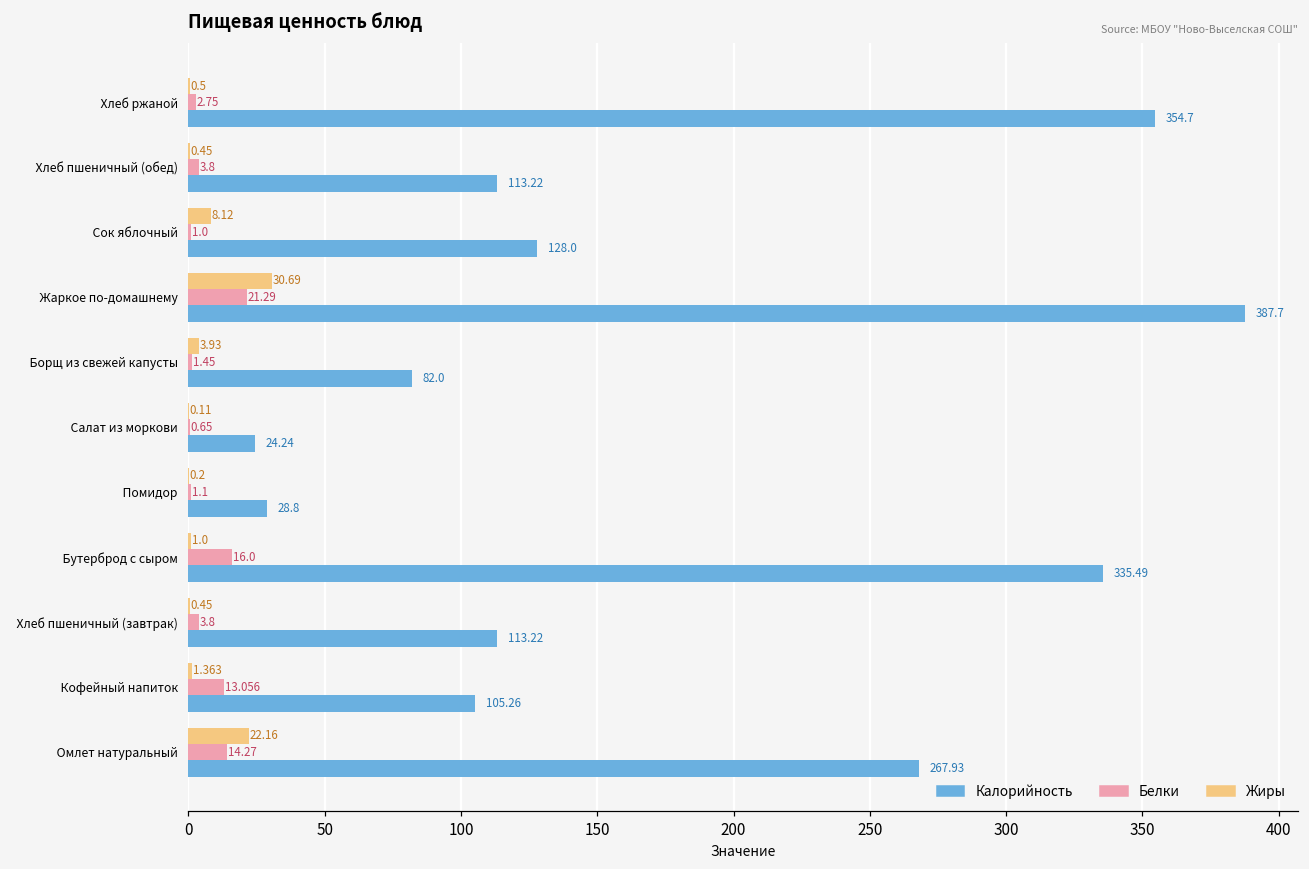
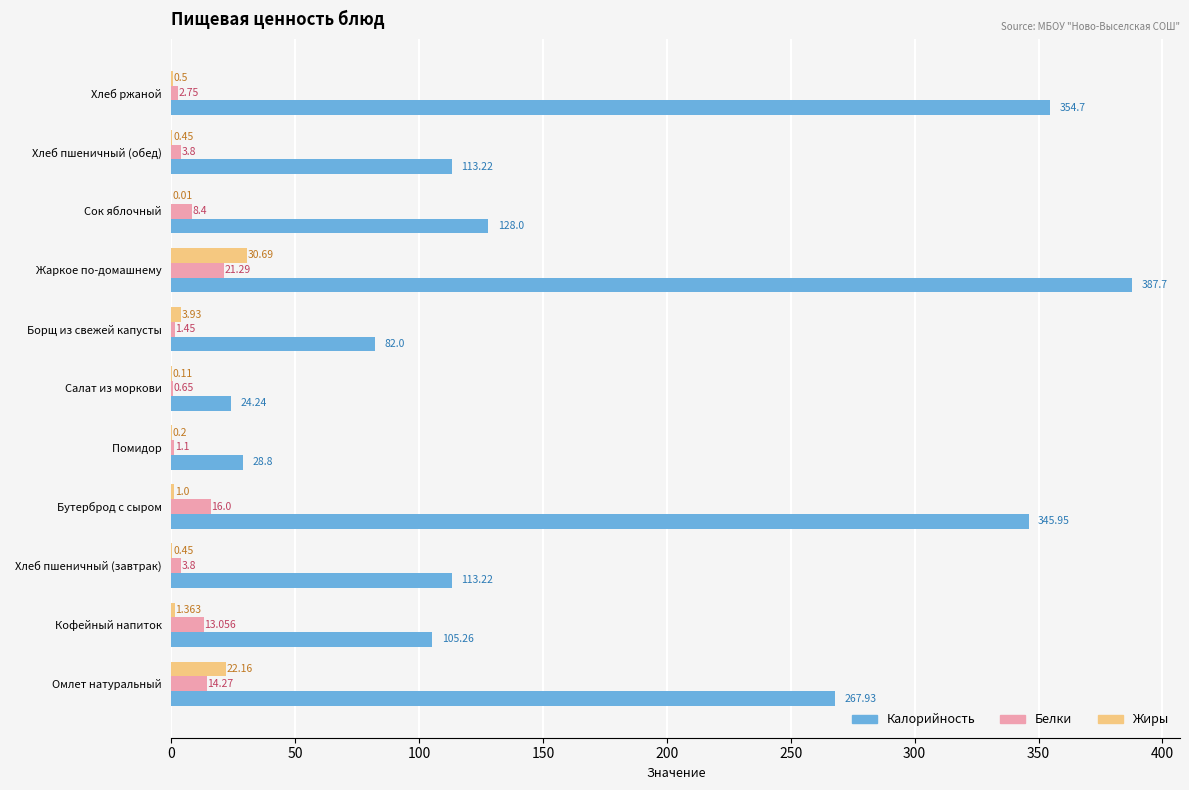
  {
    "Калорийность": {
      "Хлеб ржаной": 354.7,
      "Хлеб пшеничный (обед)": 113.22,
      "Сок яблочный": 128.0,
      "Жаркое по-домашнему": 387.7,
      "Борщ из свежей капусты": 82.0,
      "Салат из моркови": 24.24,
      "Помидор": 28.8,
-     "Бутерброд с сыром": 335.49,
+     "Бутерброд с сыром": 345.95,
      "Хлеб пшеничный (завтрак)": 113.22,
      "Кофейный напиток": 105.26,
      "Омлет натуральный": 267.93
    },
    "Белки": {
      "Хлеб ржаной": 2.75,
      "Хлеб пшеничный (обед)": 3.8,
-     "Сок яблочный": 1.0,
+     "Сок яблочный": 8.4,
      "Жаркое по-домашнему": 21.29,
      "Борщ из свежей капусты": 1.45,
      "Салат из моркови": 0.65,
      "Помидор": 1.1,
      "Бутерброд с сыром": 16.0,
      "Хлеб пшеничный (завтрак)": 3.8,
      "Кофейный напиток": 13.056,
      "Омлет натуральный": 14.27
    },
    "Жиры": {
      "Хлеб ржаной": 0.5,
      "Хлеб пшеничный (обед)": 0.45,
-     "Сок яблочный": 8.12,
+     "Сок яблочный": 0.01,
      "Жаркое по-домашнему": 30.69,
      "Борщ из свежей капусты": 3.93,
      "Салат из моркови": 0.11,
      "Помидор": 0.2,
      "Бутерброд с сыром": 1.0,
      "Хлеб пшеничный (завтрак)": 0.45,
      "Кофейный напиток": 1.363,
      "Омлет натуральный": 22.16
    }
  }
